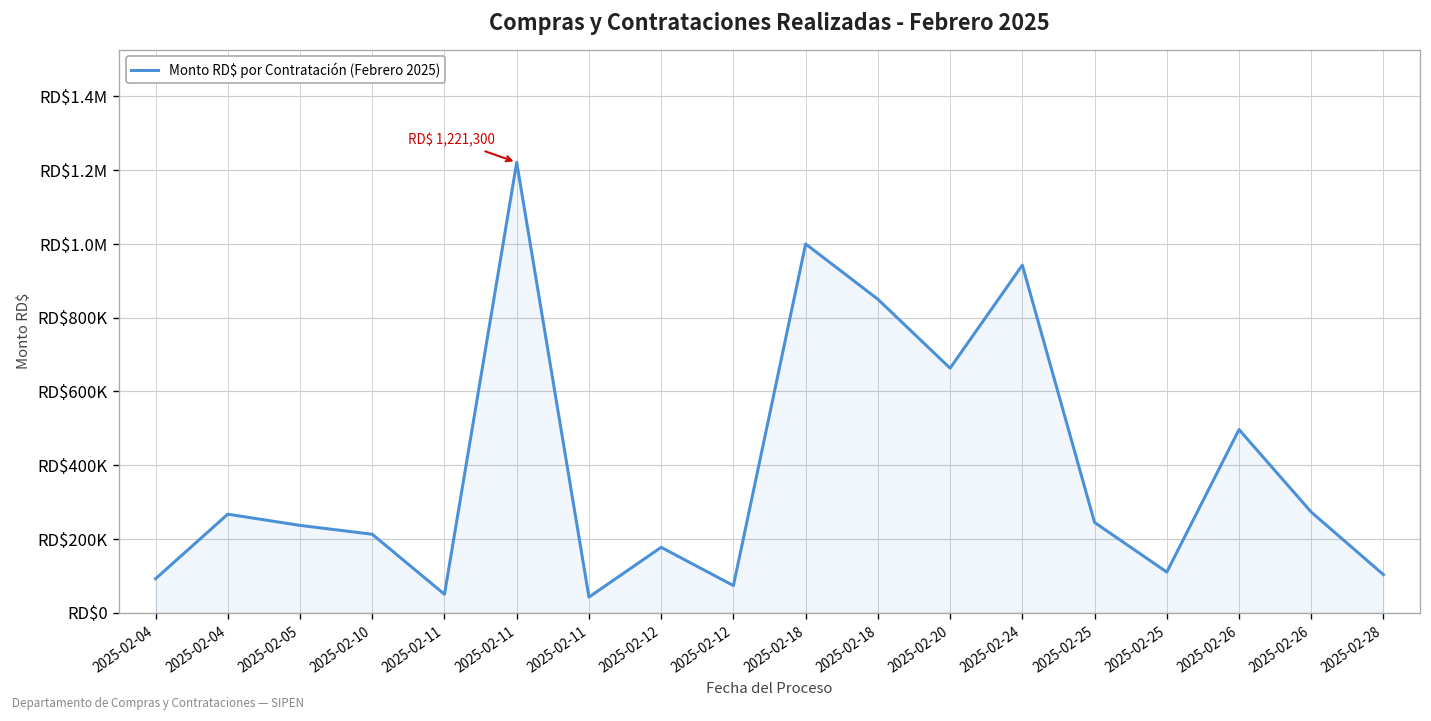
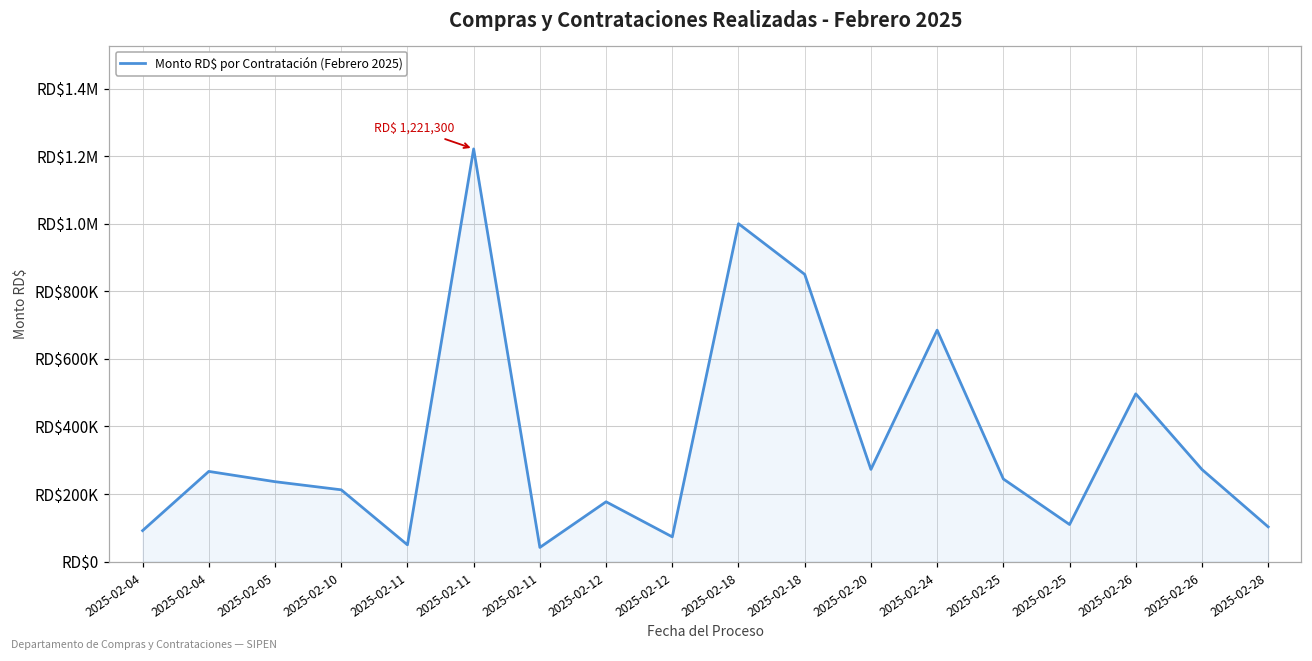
  {
    "2025-02-05": "RD$240000",
    "2025-02-10": "RD$210000",
-   "2025-02-20": "RD$660000",
-   "2025-02-24": "RD$940000",
+   "2025-02-20": "RD$270000",
+   "2025-02-24": "RD$680000",
    "2025-02-28": "RD$100000"
  }
